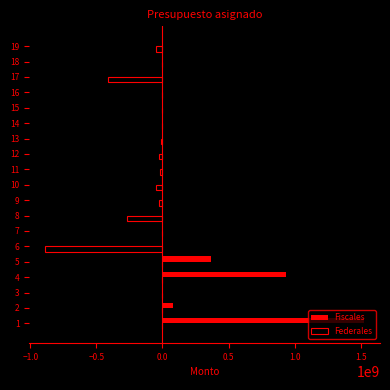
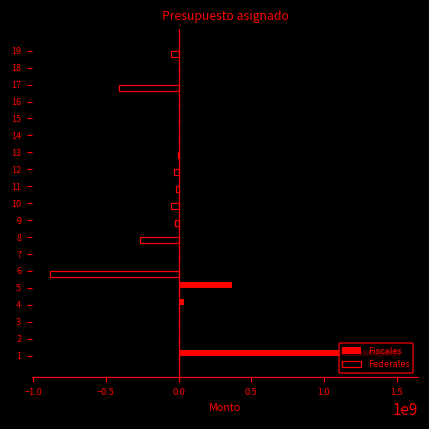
  {
    "Fiscales": {
      "19": 0,
      "18": 0,
      "17": 0,
      "16": 0,
      "15": 0,
      "14": 0,
      "13": 0,
      "12": 0,
      "11": 0,
      "10": 0,
      "9": 0,
      "8": 0,
      "7": 0,
      "6": 0,
      "5": 370000000,
-     "4": 930000000,
+     "4": 30000000,
      "3": 0,
-     "2": 80000000
+     "2": 0
    },
    "Federales": {
      "19": -50000000,
      "18": 0,
      "17": -410000000,
      "16": 0,
      "15": 0,
      "14": 0,
      "12": -30000000,
      "11": -20000000,
      "10": -50000000,
      "9": -30000000,
      "8": -270000000,
      "7": 0,
      "6": -890000000,
      "5": 0,
      "4": 0,
      "3": 0,
      "2": 0,
      "1": 0
    }
  }
